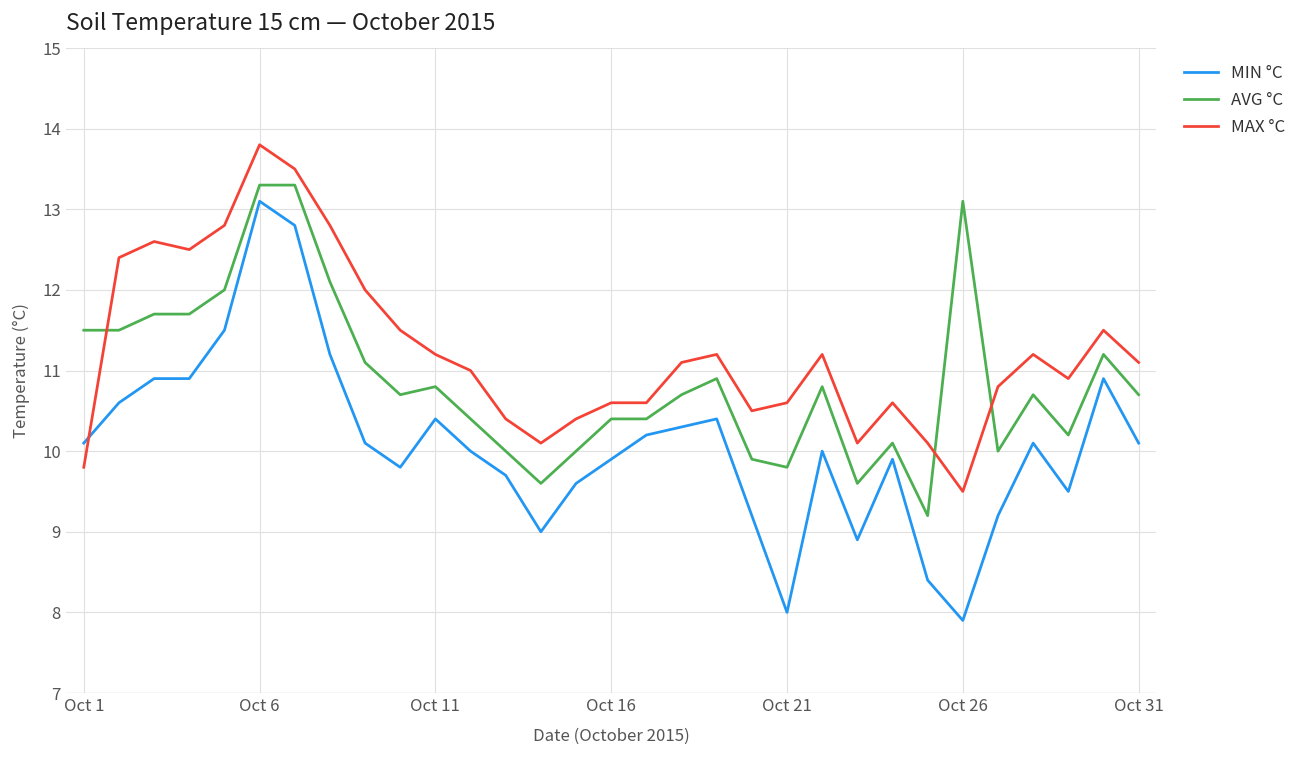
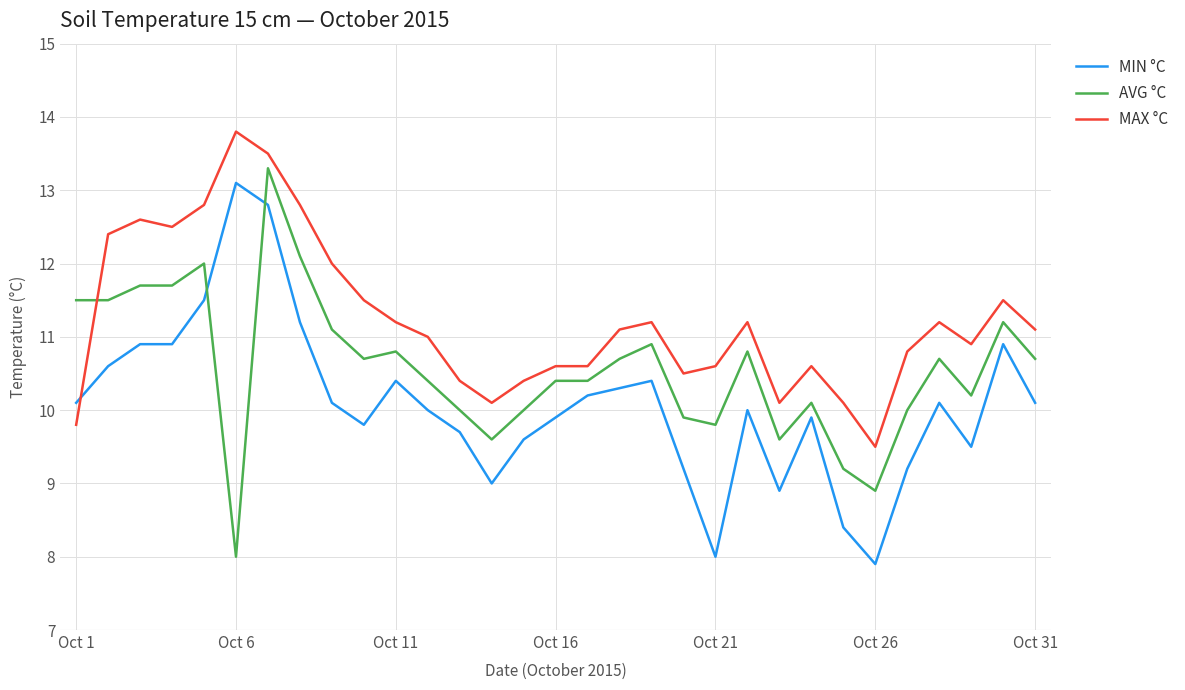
  {
    "MIN °C": {
      "Oct 1": 10.1,
      "Oct 6": 13.1,
      "Oct 11": 10.4,
      "Oct 16": 9.9,
      "Oct 21": 8.0,
      "Oct 26": 7.9,
      "Oct 31": 10.1
    },
    "AVG °C": {
      "Oct 1": 11.5,
-     "Oct 6": 13.3,
+     "Oct 6": 8.0,
      "Oct 11": 10.8,
      "Oct 16": 10.4,
      "Oct 21": 9.8,
-     "Oct 26": 13.1,
+     "Oct 26": 8.9,
      "Oct 31": 10.7
    },
    "MAX °C": {
      "Oct 1": 9.8,
      "Oct 6": 13.8,
      "Oct 11": 11.2,
      "Oct 16": 10.6,
      "Oct 21": 10.6,
      "Oct 26": 9.5,
      "Oct 31": 11.1
    }
  }
